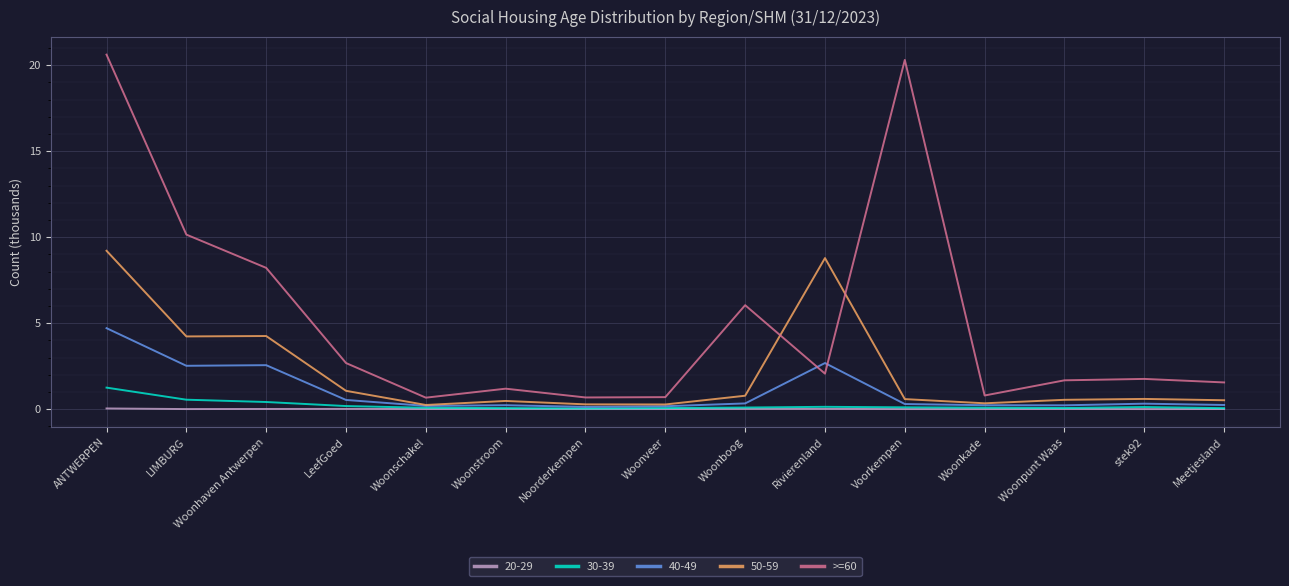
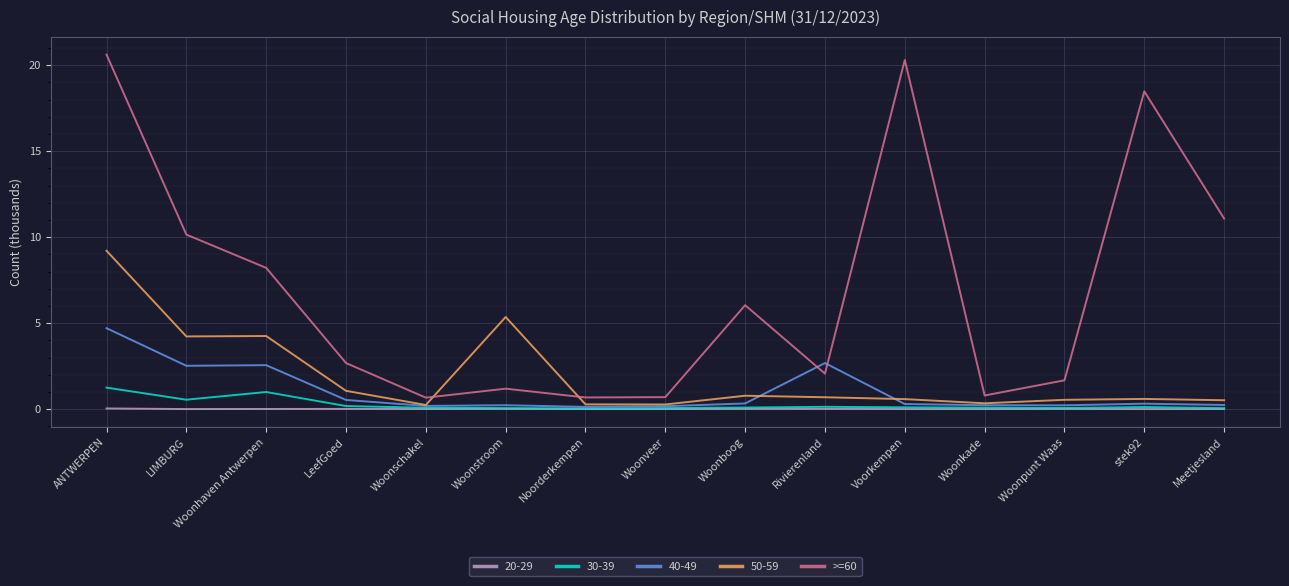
  {
    "20-29": {
      "ANTWERPEN": 0.0,
      "LIMBURG": 0.0,
      "Woonhaven Antwerpen": 0.0,
      "LeefGoed": 0.0
    },
    "30-39": {
      "ANTWERPEN": 1.2,
      "LIMBURG": 0.5,
-     "Woonhaven Antwerpen": 0.4,
+     "Woonhaven Antwerpen": 1.0,
      "LeefGoed": 0.2
    },
    "40-49": {
      "ANTWERPEN": 4.7,
      "LIMBURG": 2.5,
      "Woonhaven Antwerpen": 2.6,
      "LeefGoed": 0.5,
      "Woonstroom": 0.2,
      "Woonboog": 0.3,
      "Rivierenland": 2.7,
      "Voorkempen": 0.3,
      "Woonpunt Waas": 0.2,
      "stek92": 0.3,
      "Meetjesland": 0.2
    },
    "50-59": {
      "ANTWERPEN": 9.2,
      "LIMBURG": 4.2,
      "Woonhaven Antwerpen": 4.2,
      "LeefGoed": 1.1,
-     "Woonstroom": 0.5,
+     "Woonstroom": 5.4,
      "Woonboog": 0.8,
-     "Rivierenland": 8.8,
+     "Rivierenland": 0.7,
      "Voorkempen": 0.6,
      "Woonpunt Waas": 0.5,
      "stek92": 0.6,
      "Meetjesland": 0.5
    },
    ">=60": {
      "ANTWERPEN": 20.6,
      "LIMBURG": 10.1,
      "Woonhaven Antwerpen": 8.2,
      "LeefGoed": 2.7,
      "Woonschakel": 0.7,
      "Woonstroom": 1.2,
      "Noorderkempen": 0.7,
      "Woonveer": 0.7,
      "Woonboog": 6.0,
      "Rivierenland": 2.1,
      "Voorkempen": 20.3,
      "Woonkade": 0.8,
      "Woonpunt Waas": 1.7,
-     "stek92": 1.8,
-     "Meetjesland": 1.6
+     "stek92": 18.5,
+     "Meetjesland": 11.1
    }
  }
